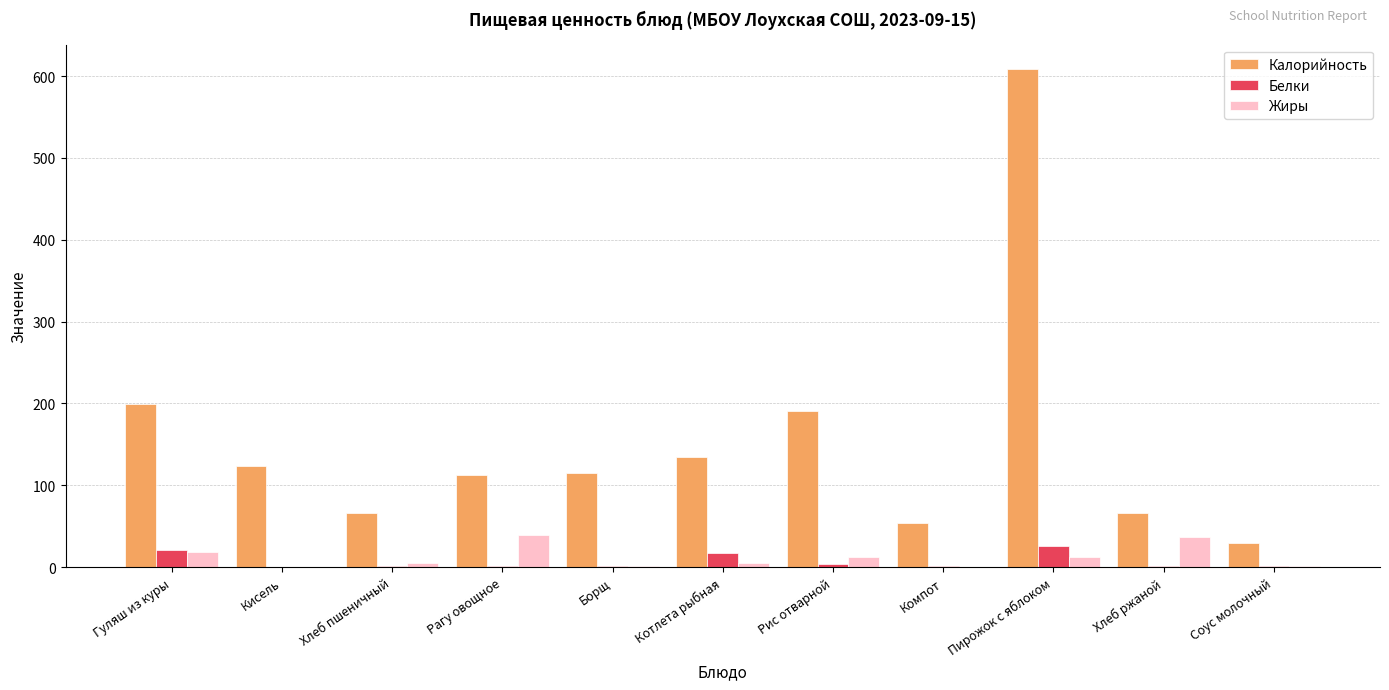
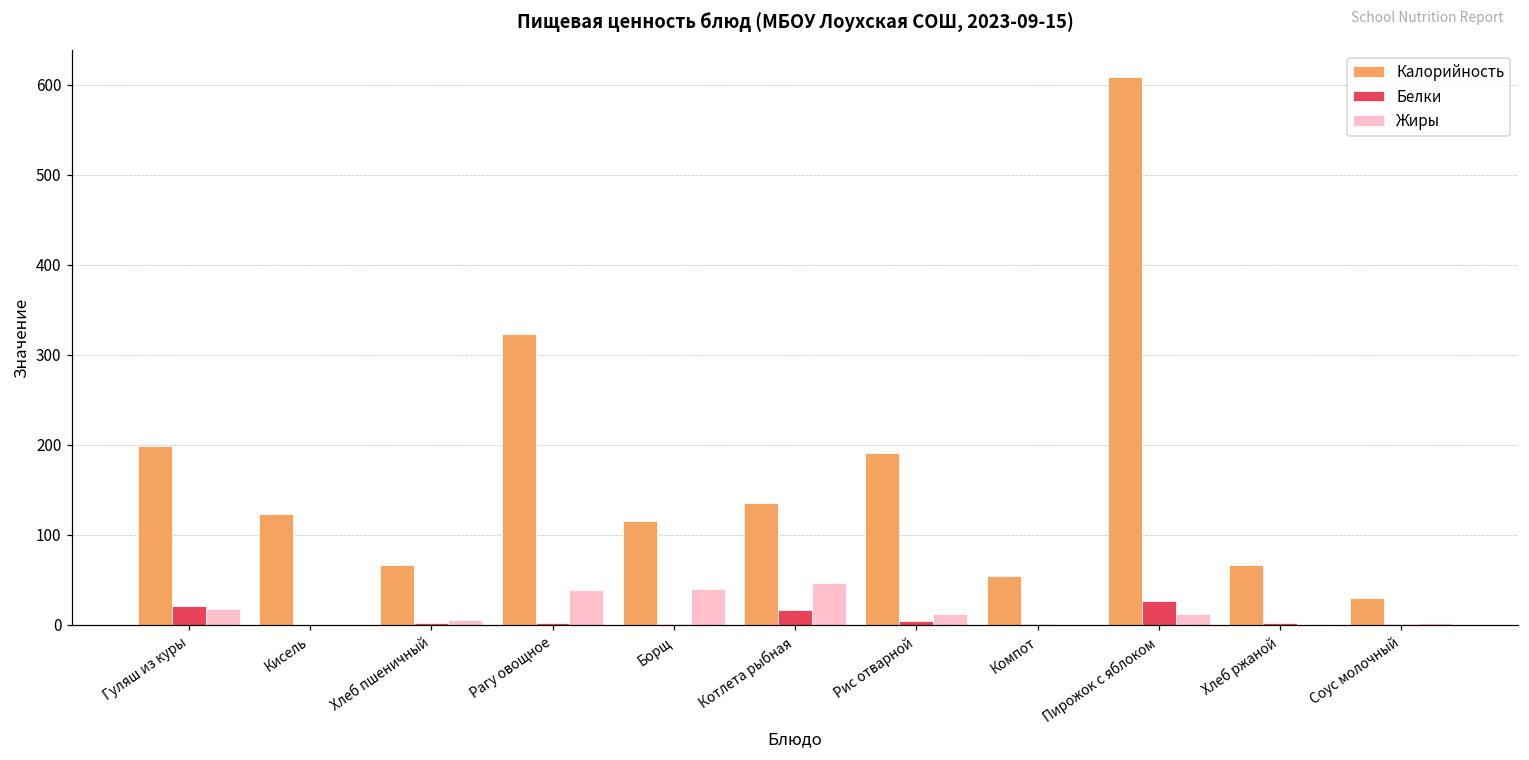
  {
    "Калорийность": {
      "Гуляш из куры": 200,
      "Кисель": 120,
      "Хлеб пшеничный": 70,
-     "Рагу овощное": 110,
+     "Рагу овощное": 320,
      "Борщ": 120,
      "Котлета рыбная": 140,
      "Рис отварной": 190,
      "Компот": 50,
      "Пирожок с яблоком": 610,
      "Хлеб ржаной": 70,
      "Соус молочный": 30
    },
    "Белки": {
      "Гуляш из куры": 20,
      "Кисель": 0,
      "Котлета рыбная": 20,
      "Рис отварной": 0,
      "Пирожок с яблоком": 30
    },
    "Жиры": {
      "Гуляш из куры": 20,
      "Кисель": 0,
      "Хлеб пшеничный": 10,
      "Рагу овощное": 40,
-     "Борщ": 0,
-     "Котлета рыбная": 10,
+     "Борщ": 40,
+     "Котлета рыбная": 50,
      "Рис отварной": 10,
      "Компот": 0,
      "Пирожок с яблоком": 10,
-     "Хлеб ржаной": 40
+     "Хлеб ржаной": 0
    }
  }
